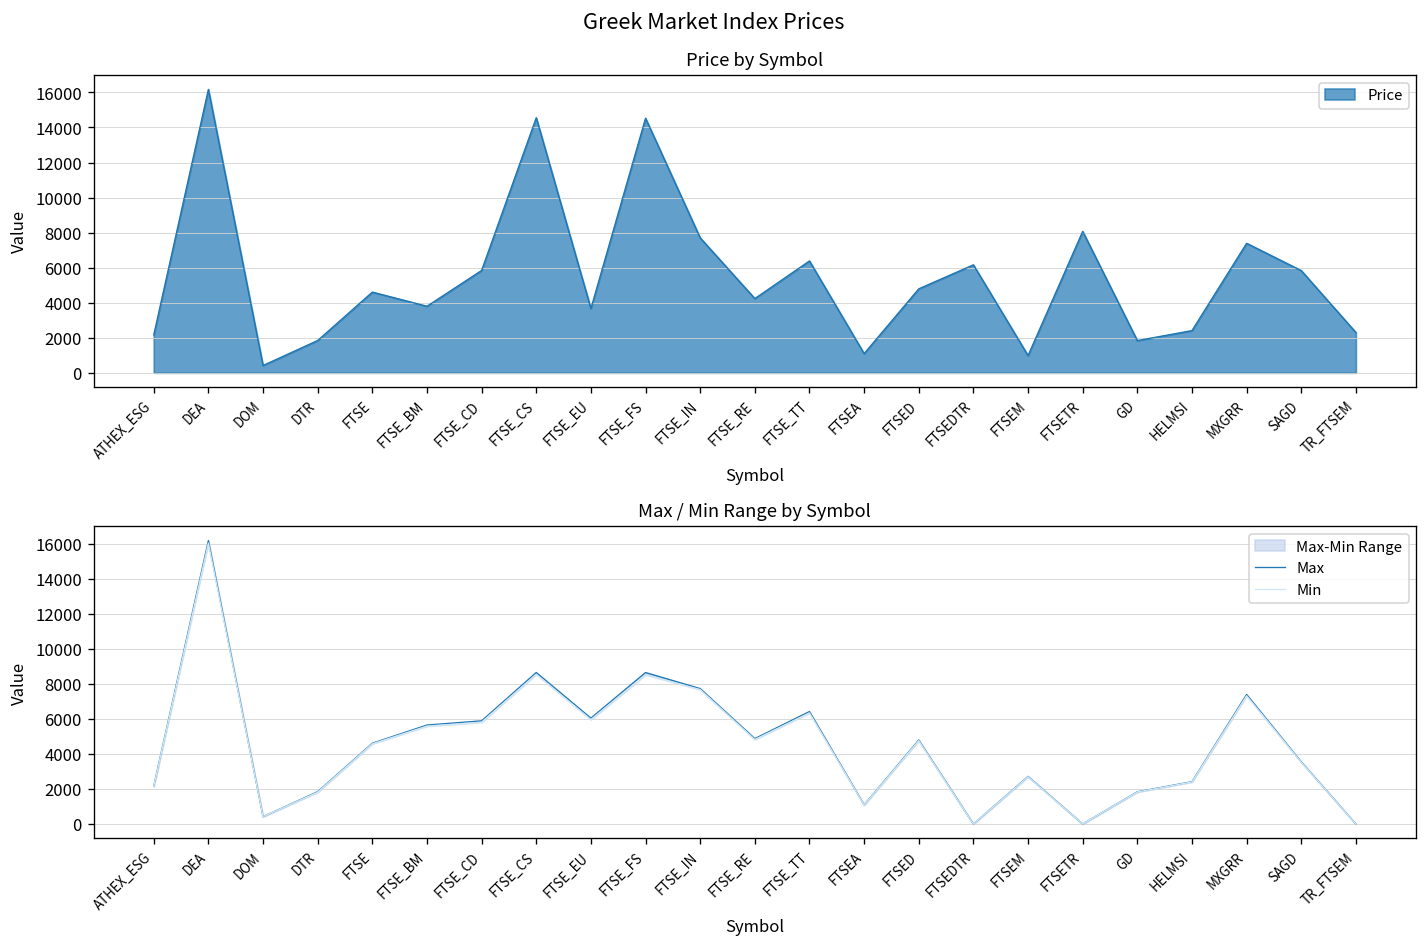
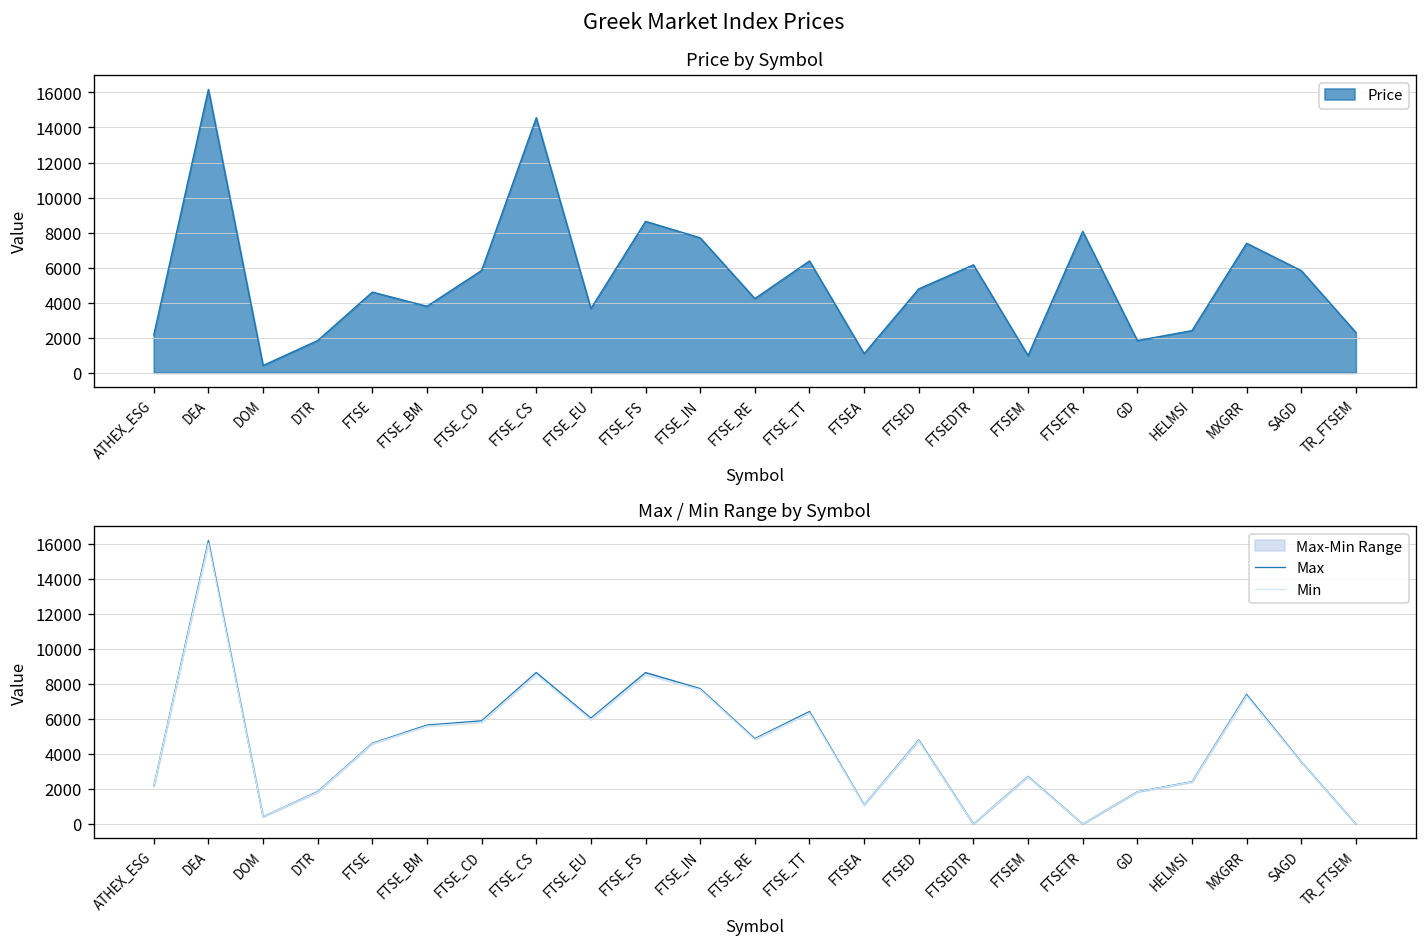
  {
    "Price by Symbol": {
      "ATHEX_ESG": 2200,
      "DEA": 16200,
      "DOM": 400,
      "DTR": 1800,
      "FTSE": 4600,
      "FTSE_BM": 3800,
      "FTSE_CD": 5800,
      "FTSE_CS": 14600,
      "FTSE_EU": 3700,
-     "FTSE_FS": 14500,
+     "FTSE_FS": 8600,
      "FTSE_IN": 7700,
      "FTSE_RE": 4200,
      "FTSE_TT": 6400,
      "FTSEA": 1100,
      "FTSED": 4800,
      "FTSEDTR": 6200,
      "FTSEM": 1000,
      "FTSETR": 8100,
      "GD": 1800,
      "HELMSI": 2400,
      "MXGRR": 7400,
      "SAGD": 5800,
      "TR_FTSEM": 2300
    }
  }
